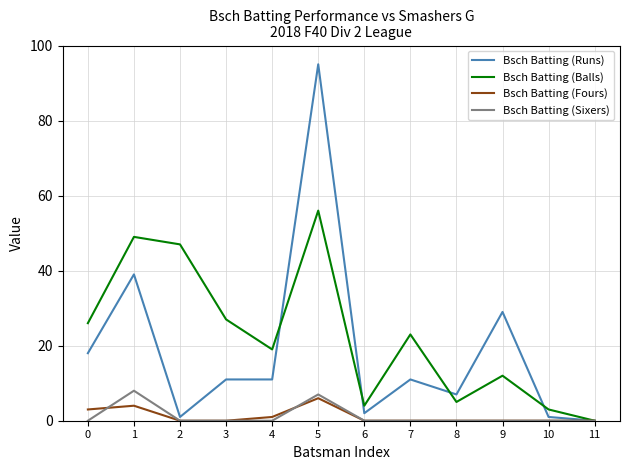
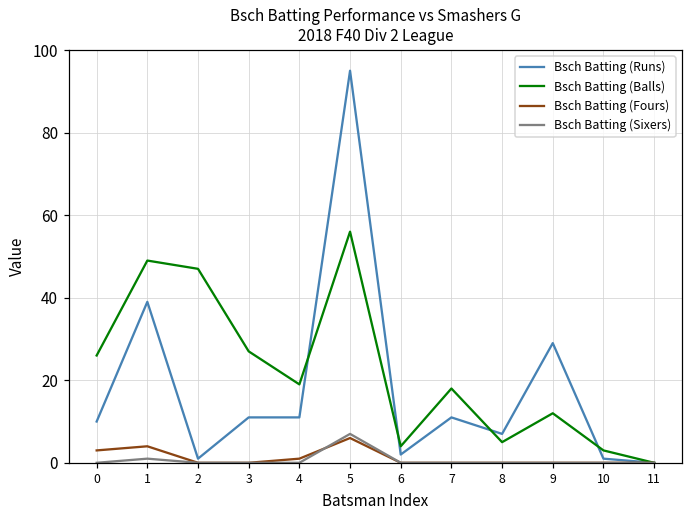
  {
    "Bsch Batting (Runs)": {
-     "0": 18,
+     "0": 10,
      "1": 39,
      "2": 1,
      "3": 11,
      "4": 11,
      "5": 95,
      "6": 2,
      "7": 11,
      "8": 7,
      "9": 29,
      "10": 1
    },
    "Bsch Batting (Balls)": {
      "0": 26,
      "1": 49,
      "2": 47,
      "3": 27,
      "4": 19,
      "5": 56,
      "6": 4,
-     "7": 23,
+     "7": 18,
      "8": 5,
      "9": 12,
      "10": 3
    },
    "Bsch Batting (Fours)": {
      "0": 3,
      "1": 4,
      "4": 1,
      "5": 6
    },
    "Bsch Batting (Sixers)": {
      "0": 0,
-     "1": 8,
+     "1": 1,
      "4": 0,
      "5": 7
    }
  }
